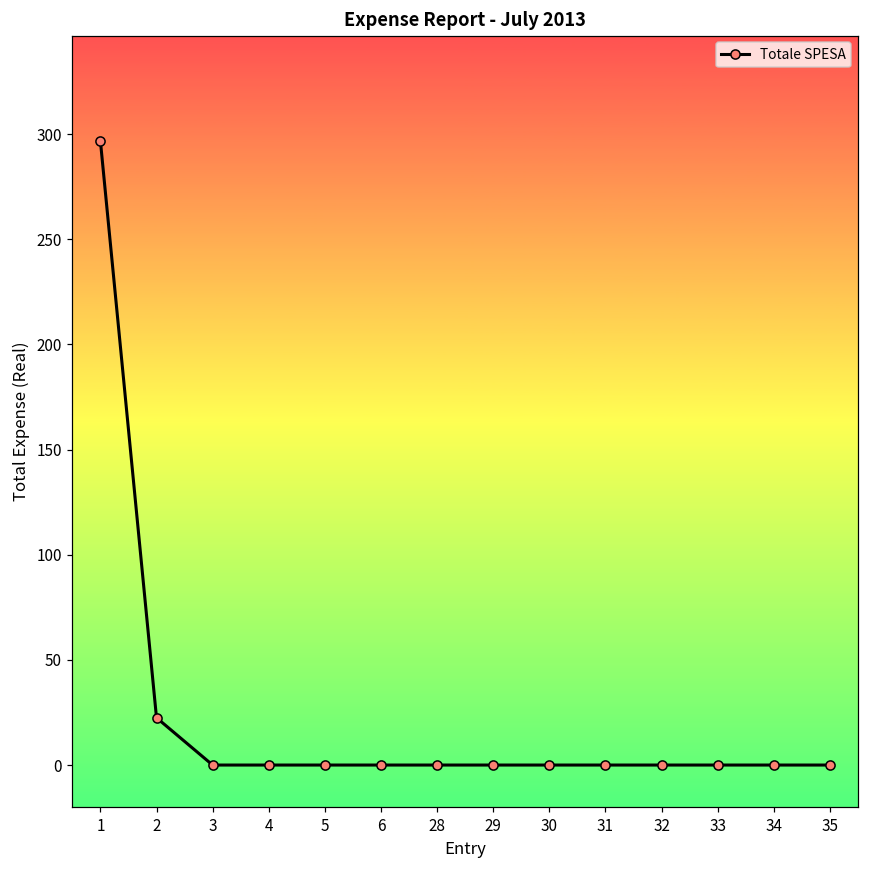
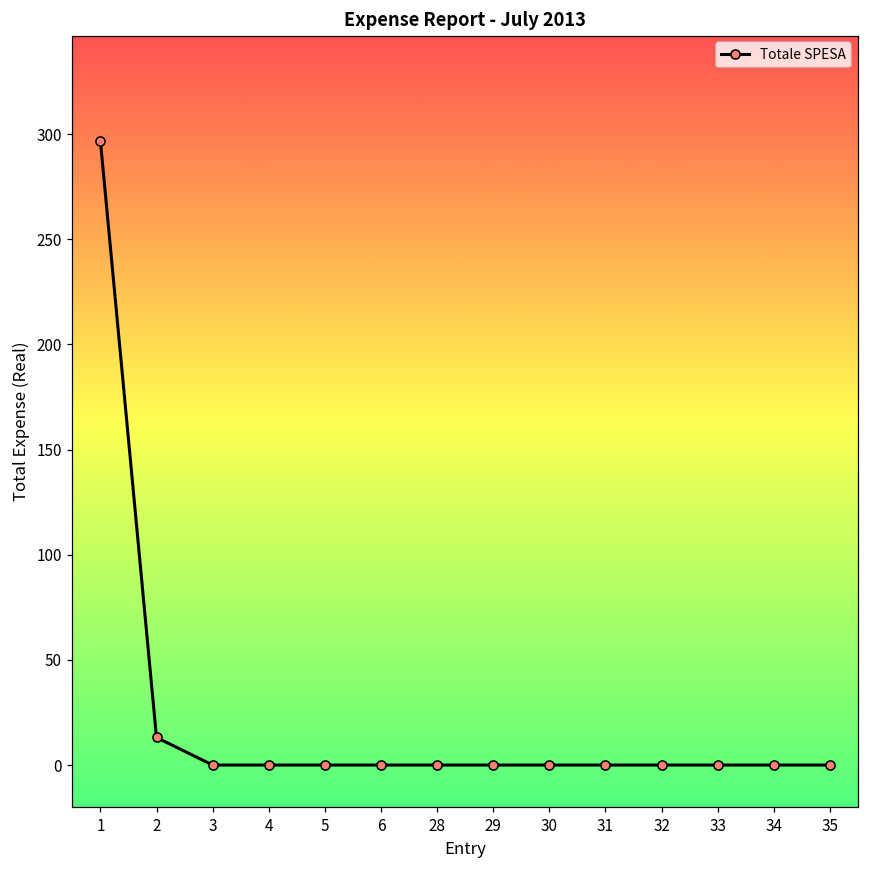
  {
    "1": 297,
-   "2": 23,
+   "2": 13,
    "3": 0,
    "4": 0,
    "5": 0,
    "6": 0,
    "28": 0,
    "29": 0,
    "30": 0,
    "31": 0,
    "32": 0,
    "33": 0,
    "34": 0,
    "35": 0
  }
